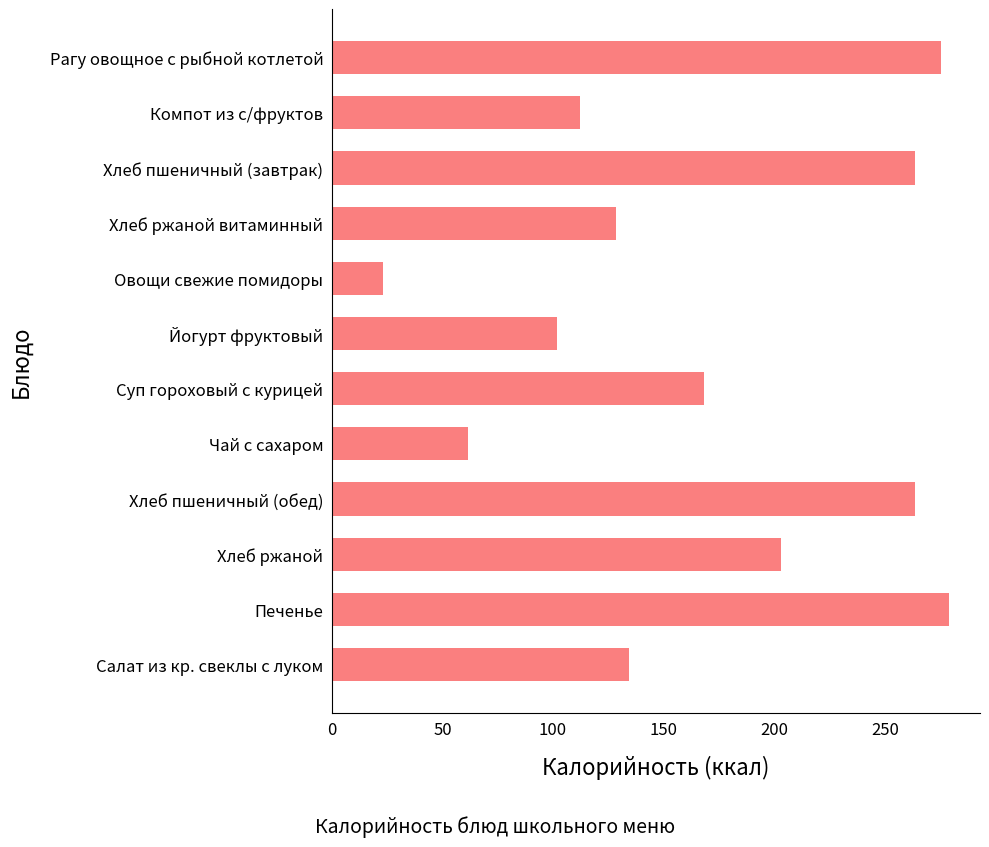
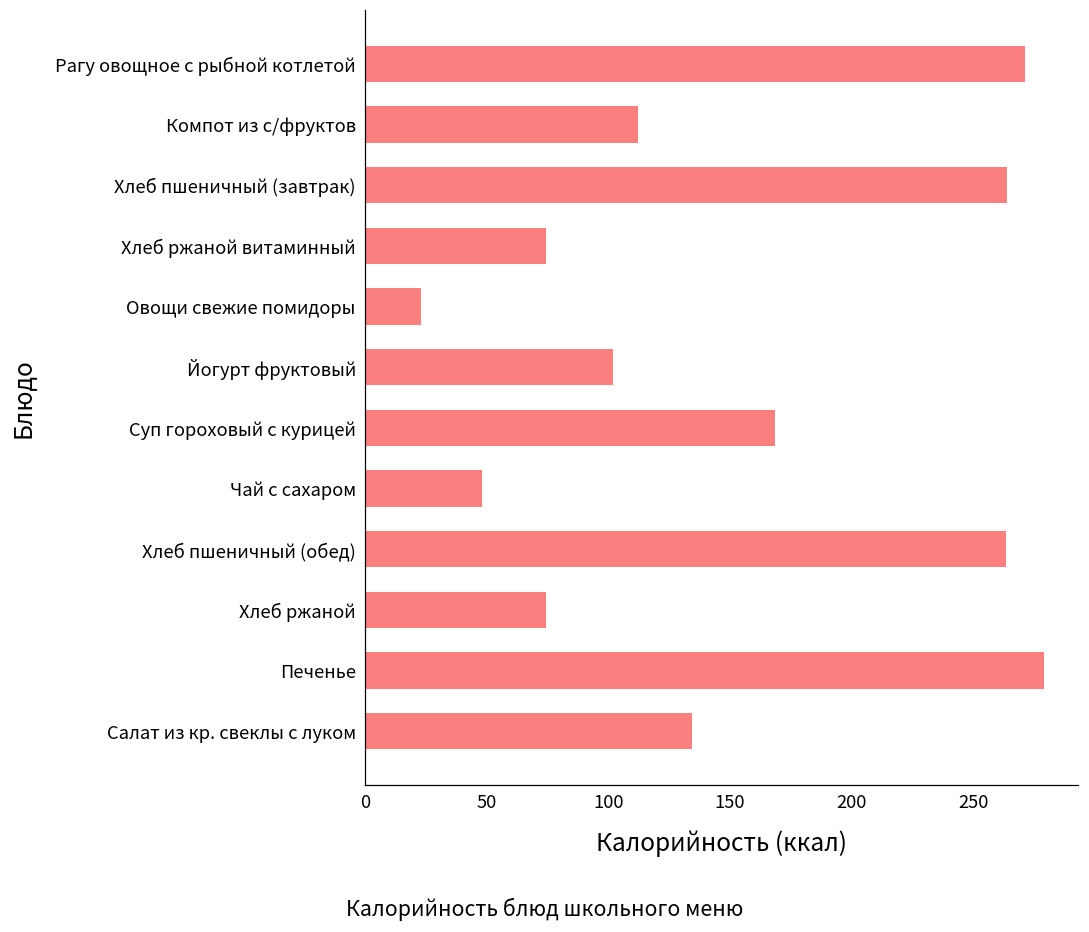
  {
-   "Рагу овощное с рыбной котлетой": 275,
+   "Рагу овощное с рыбной котлетой": 271,
    "Компот из с/фруктов": 112,
    "Хлеб пшеничный (завтрак)": 264,
-   "Хлеб ржаной витаминный": 128,
+   "Хлеб ржаной витаминный": 74,
    "Овощи свежие помидоры": 23,
    "Йогурт фруктовый": 102,
    "Суп гороховый с курицей": 168,
-   "Чай с сахаром": 62,
+   "Чай с сахаром": 48,
    "Хлеб пшеничный (обед)": 264,
-   "Хлеб ржаной": 203,
+   "Хлеб ржаной": 74,
    "Печенье": 279,
    "Салат из кр. свеклы с луком": 135
  }
